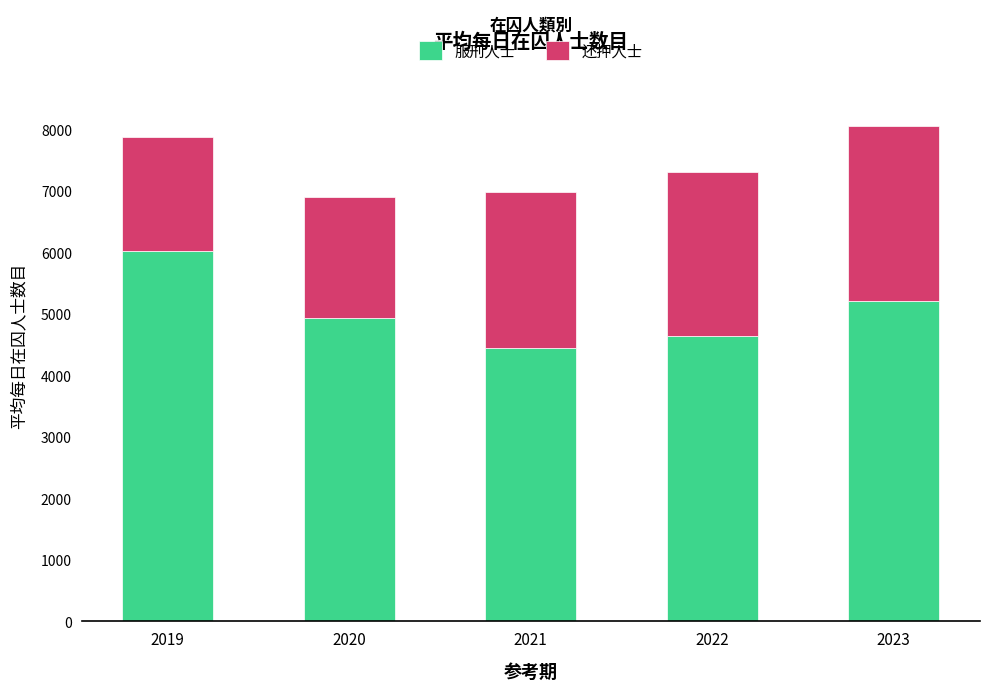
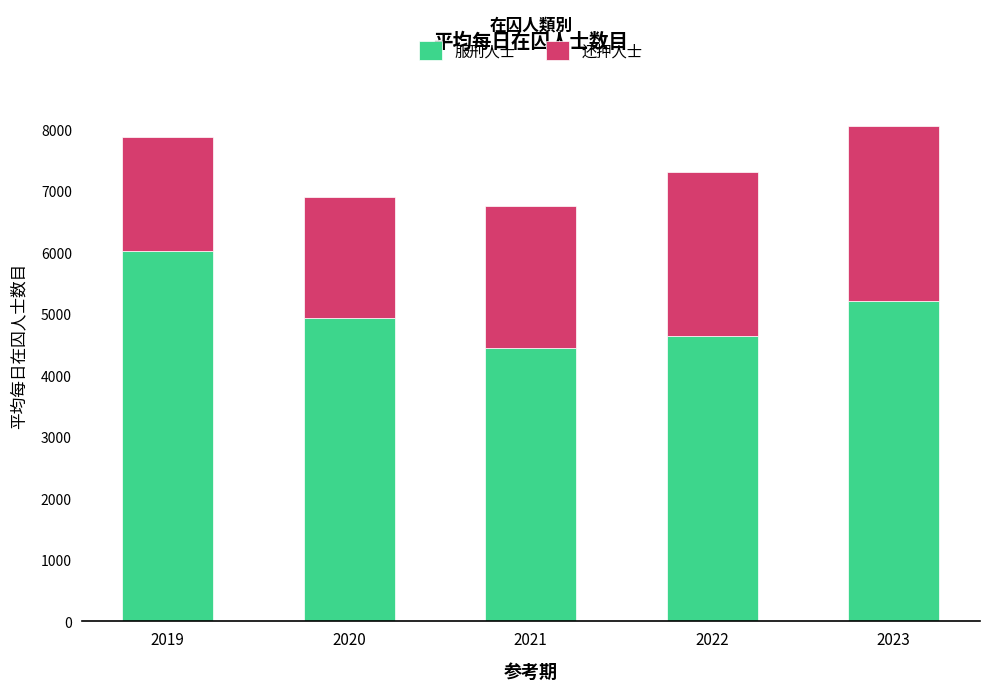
  {
    "服刑人士": {
      "2019": 6000,
      "2020": 4900,
      "2021": 4400,
      "2022": 4600,
      "2023": 5200
    },
    "还押人士": {
      "2019": 1800,
      "2020": 2000,
-     "2021": 2500,
+     "2021": 2300,
      "2022": 2700,
      "2023": 2800
    }
  }
